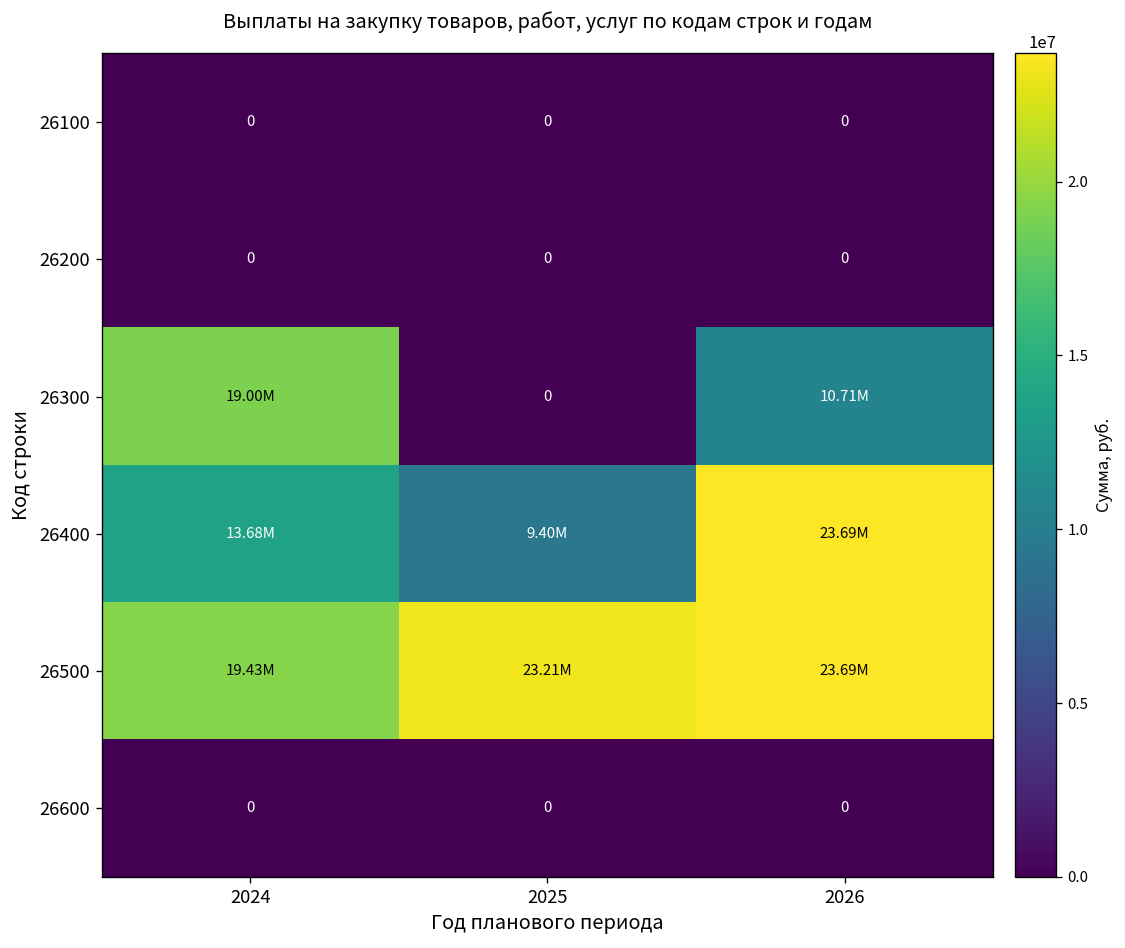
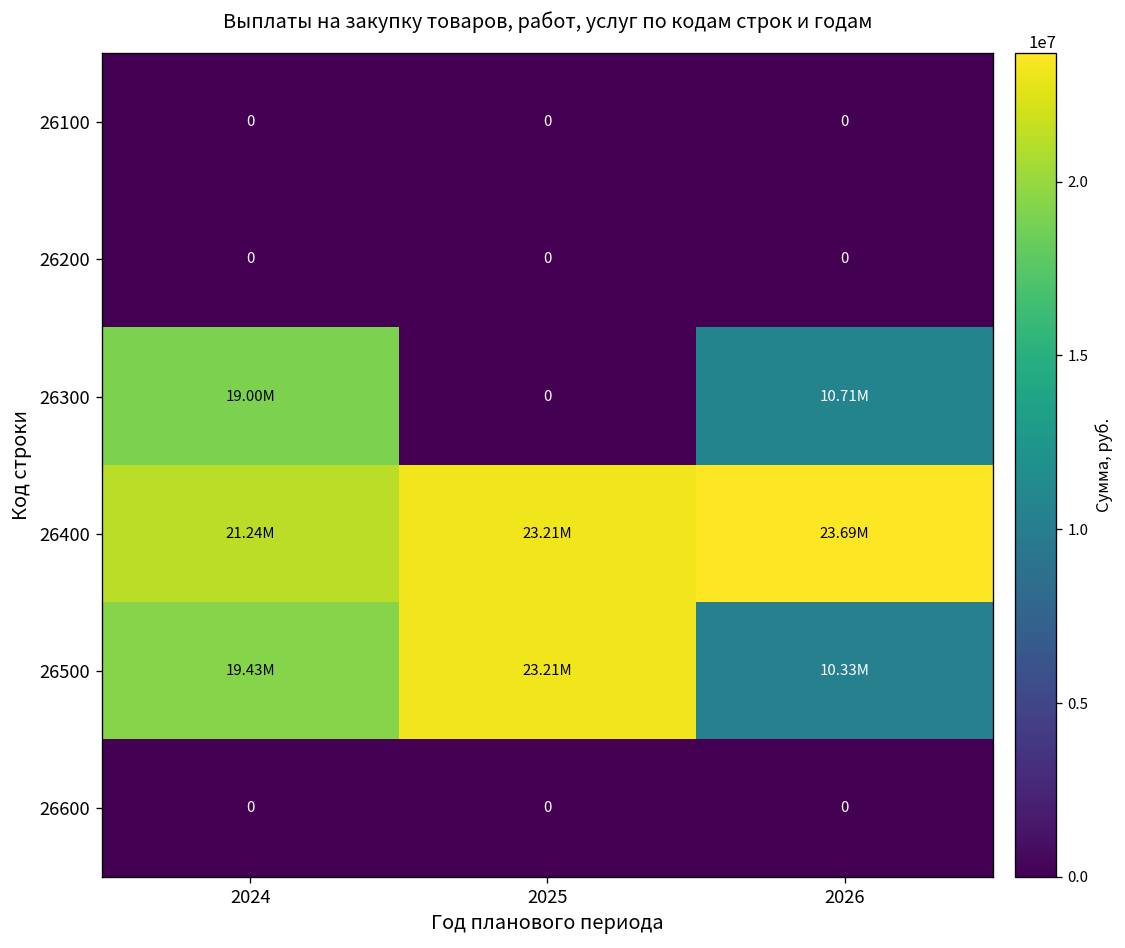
  {
    "26100": {
      "2024": "0",
      "2025": "0",
      "2026": "0"
    },
    "26200": {
      "2024": "0",
      "2025": "0",
      "2026": "0"
    },
    "26300": {
      "2024": "19.00M",
      "2025": "0",
      "2026": "10.71M"
    },
    "26400": {
-     "2024": "13.68M",
-     "2025": "9.40M",
+     "2024": "21.24M",
+     "2025": "23.21M",
      "2026": "23.69M"
    },
    "26500": {
      "2024": "19.43M",
      "2025": "23.21M",
-     "2026": "23.69M"
+     "2026": "10.33M"
    },
    "26600": {
      "2024": "0",
      "2025": "0",
      "2026": "0"
    }
  }
